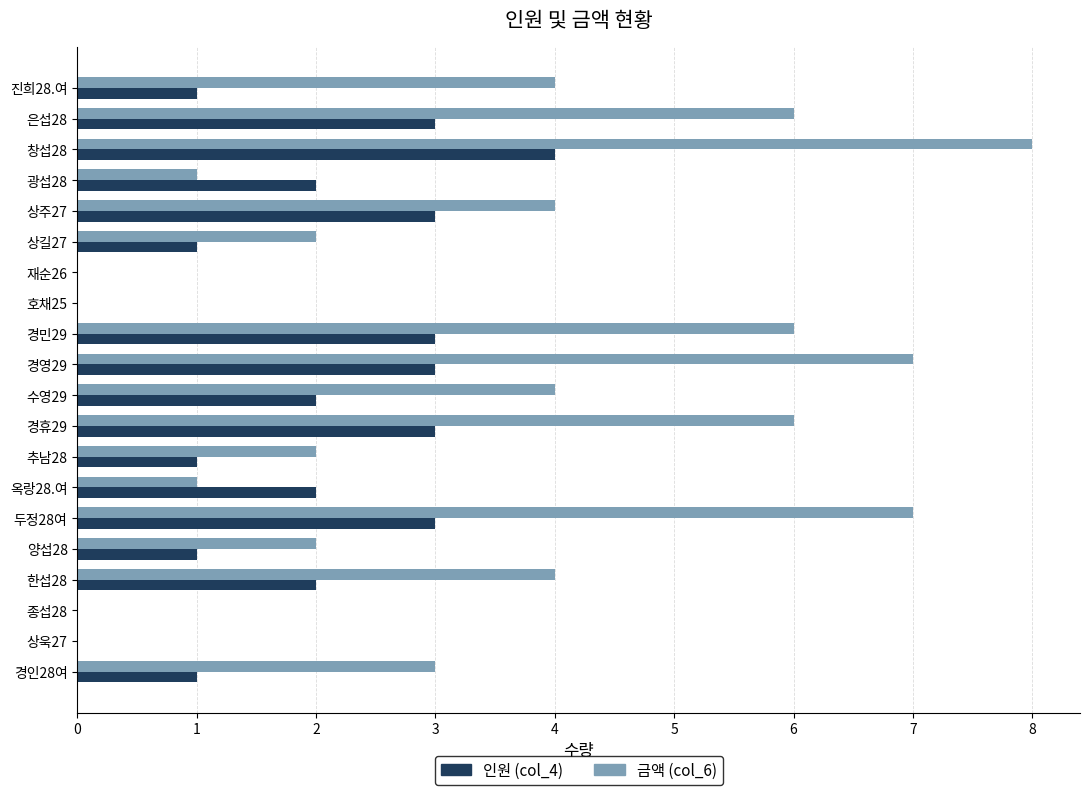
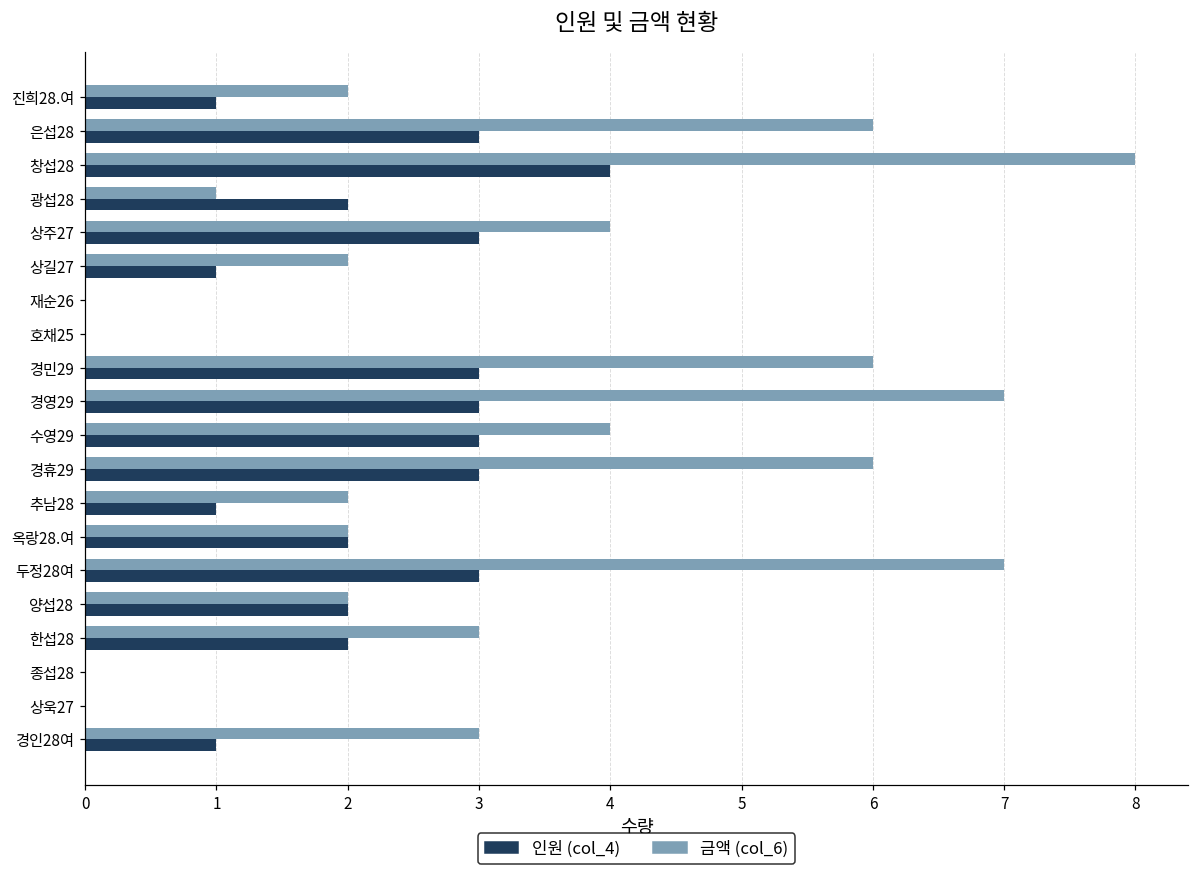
  {
    "인원 (col_4)": {
      "진희28.여": 1,
      "은섭28": 3,
      "창섭28": 4,
      "광섭28": 2,
      "상주27": 3,
      "상길27": 1,
      "재순26": 0,
      "호채25": 0,
      "경민29": 3,
      "경영29": 3,
-     "수영29": 2,
+     "수영29": 3,
      "경휴29": 3,
      "추남28": 1,
      "옥랑28.여": 2,
      "두정28여": 3,
-     "양섭28": 1,
+     "양섭28": 2,
      "한섭28": 2,
      "종섭28": 0,
      "상욱27": 0,
      "경인28여": 1
    },
    "금액 (col_6)": {
-     "진희28.여": 4,
+     "진희28.여": 2,
      "은섭28": 6,
      "창섭28": 8,
      "광섭28": 1,
      "상주27": 4,
      "상길27": 2,
      "재순26": 0,
      "호채25": 0,
      "경민29": 6,
      "경영29": 7,
      "수영29": 4,
      "경휴29": 6,
      "추남28": 2,
-     "옥랑28.여": 1,
+     "옥랑28.여": 2,
      "두정28여": 7,
      "양섭28": 2,
-     "한섭28": 4,
+     "한섭28": 3,
      "종섭28": 0,
      "상욱27": 0,
      "경인28여": 3
    }
  }
